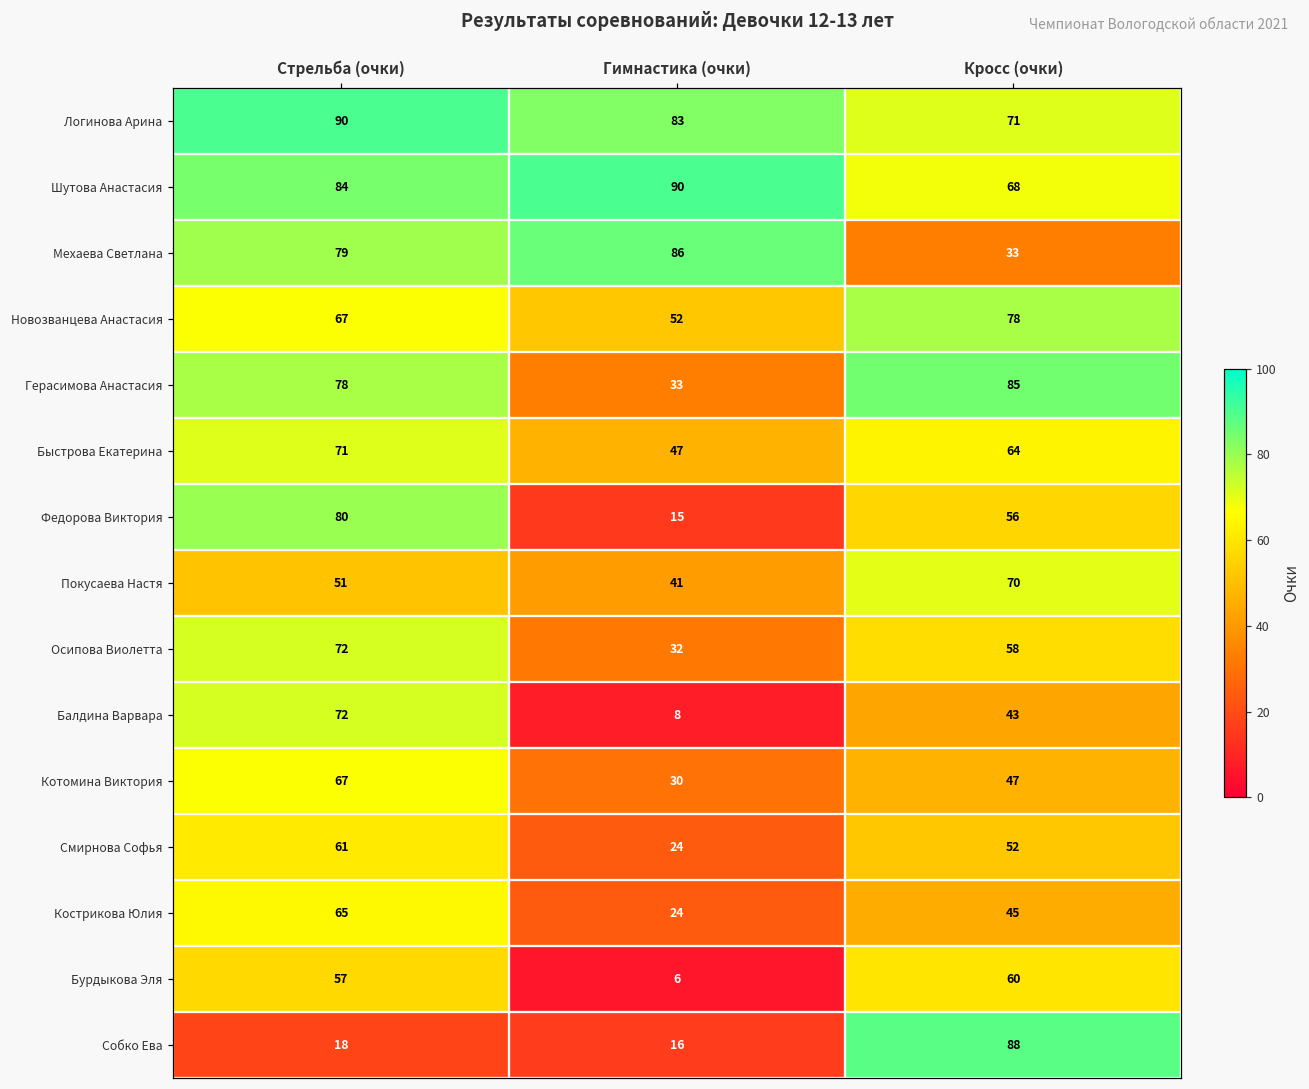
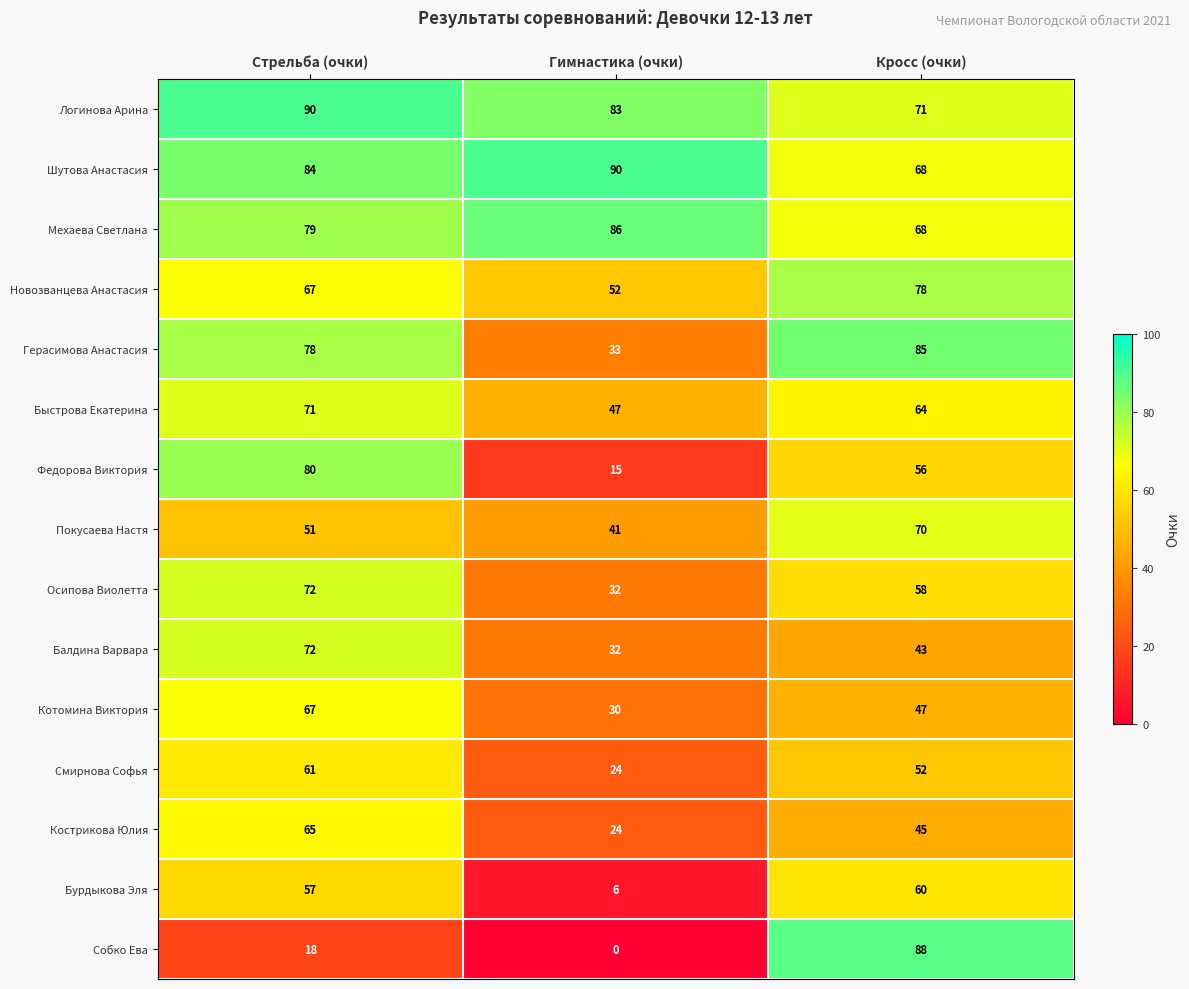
  {
    "Логинова Арина": {
      "Стрельба (очки)": 90,
      "Гимнастика (очки)": 83,
      "Кросс (очки)": 71
    },
    "Шутова Анастасия": {
      "Стрельба (очки)": 84,
      "Гимнастика (очки)": 90,
      "Кросс (очки)": 68
    },
    "Мехаева Светлана": {
      "Стрельба (очки)": 79,
      "Гимнастика (очки)": 86,
-     "Кросс (очки)": 33
+     "Кросс (очки)": 68
    },
    "Новозванцева Анастасия": {
      "Стрельба (очки)": 67,
      "Гимнастика (очки)": 52,
      "Кросс (очки)": 78
    },
    "Герасимова Анастасия": {
      "Стрельба (очки)": 78,
      "Гимнастика (очки)": 33,
      "Кросс (очки)": 85
    },
    "Быстрова Екатерина": {
      "Стрельба (очки)": 71,
      "Гимнастика (очки)": 47,
      "Кросс (очки)": 64
    },
    "Федорова Виктория": {
      "Стрельба (очки)": 80,
      "Гимнастика (очки)": 15,
      "Кросс (очки)": 56
    },
    "Покусаева Настя": {
      "Стрельба (очки)": 51,
      "Гимнастика (очки)": 41,
      "Кросс (очки)": 70
    },
    "Осипова Виолетта": {
      "Стрельба (очки)": 72,
      "Гимнастика (очки)": 32,
      "Кросс (очки)": 58
    },
    "Балдина Варвара": {
      "Стрельба (очки)": 72,
-     "Гимнастика (очки)": 8,
+     "Гимнастика (очки)": 32,
      "Кросс (очки)": 43
    },
    "Котомина Виктория": {
      "Стрельба (очки)": 67,
      "Гимнастика (очки)": 30,
      "Кросс (очки)": 47
    },
    "Смирнова Софья": {
      "Стрельба (очки)": 61,
      "Гимнастика (очки)": 24,
      "Кросс (очки)": 52
    },
    "Кострикова Юлия": {
      "Стрельба (очки)": 65,
      "Гимнастика (очки)": 24,
      "Кросс (очки)": 45
    },
    "Бурдыкова Эля": {
      "Стрельба (очки)": 57,
      "Гимнастика (очки)": 6,
      "Кросс (очки)": 60
    },
    "Собко Ева": {
      "Стрельба (очки)": 18,
-     "Гимнастика (очки)": 16,
+     "Гимнастика (очки)": 0,
      "Кросс (очки)": 88
    }
  }
